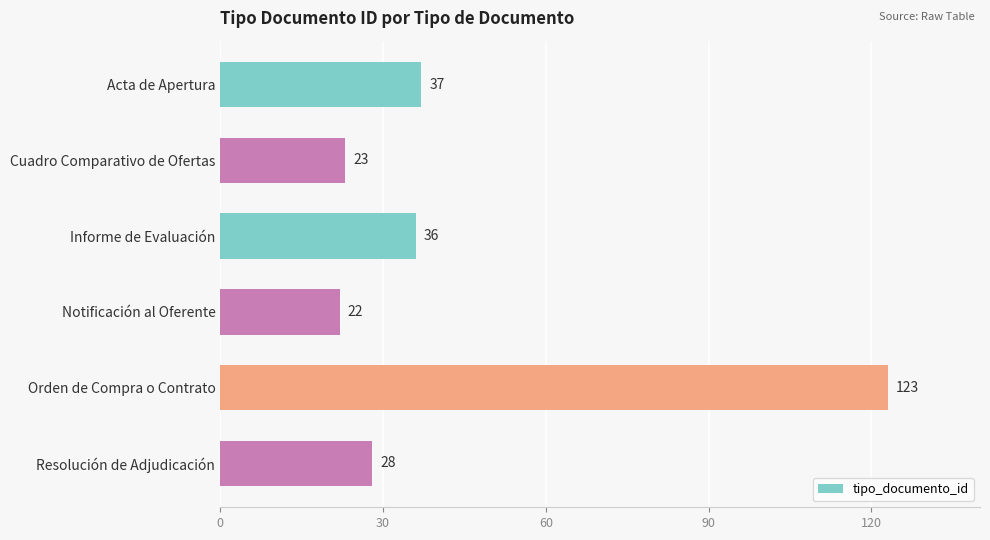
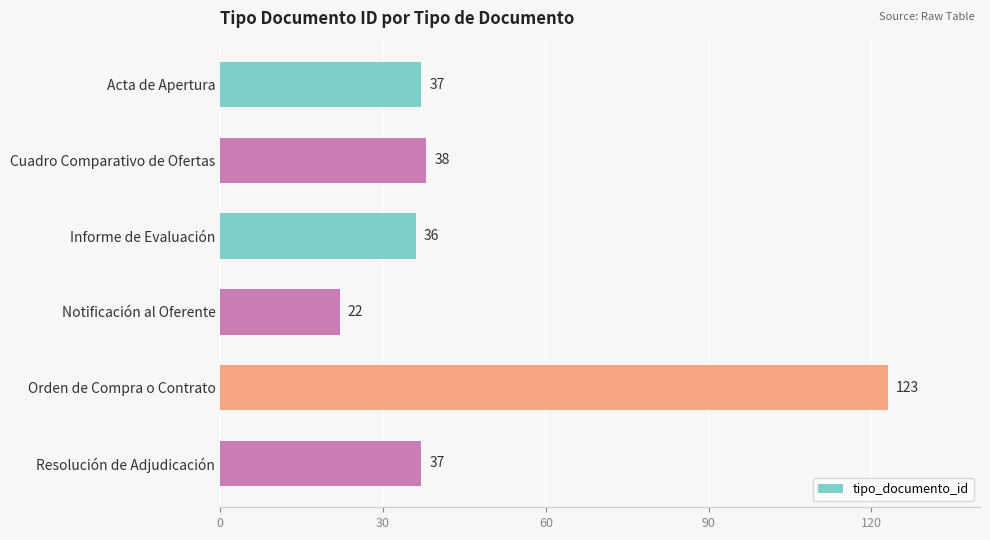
  {
    "Acta de Apertura": 37,
-   "Cuadro Comparativo de Ofertas": 23,
+   "Cuadro Comparativo de Ofertas": 38,
    "Informe de Evaluación": 36,
    "Notificación al Oferente": 22,
    "Orden de Compra o Contrato": 123,
-   "Resolución de Adjudicación": 28
+   "Resolución de Adjudicación": 37
  }
